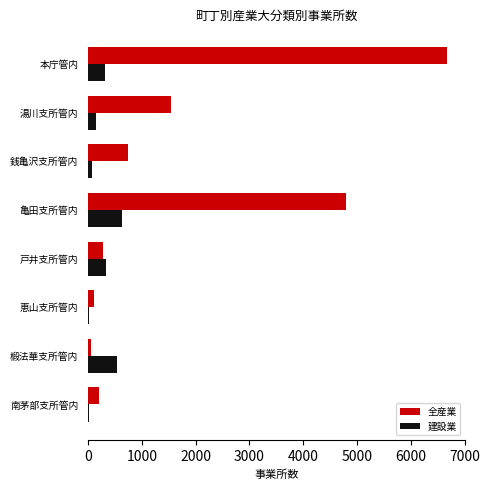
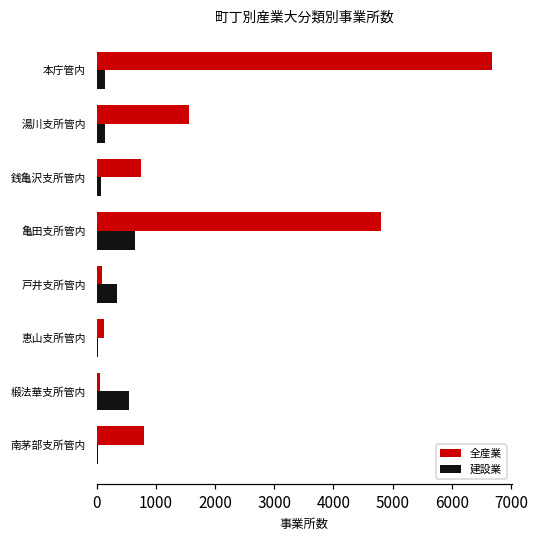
  {
    "全産業": {
      "本庁管内": 6700,
      "湯川支所管内": 1600,
      "銭亀沢支所管内": 800,
      "亀田支所管内": 4800,
-     "戸井支所管内": 300,
+     "戸井支所管内": 100,
      "恵山支所管内": 100,
      "椴法華支所管内": 0,
-     "南茅部支所管内": 200
+     "南茅部支所管内": 800
    },
    "建設業": {
-     "本庁管内": 300,
+     "本庁管内": 100,
      "湯川支所管内": 100,
      "銭亀沢支所管内": 100,
      "亀田支所管内": 600,
      "戸井支所管内": 300,
      "椴法華支所管内": 500
    }
  }
